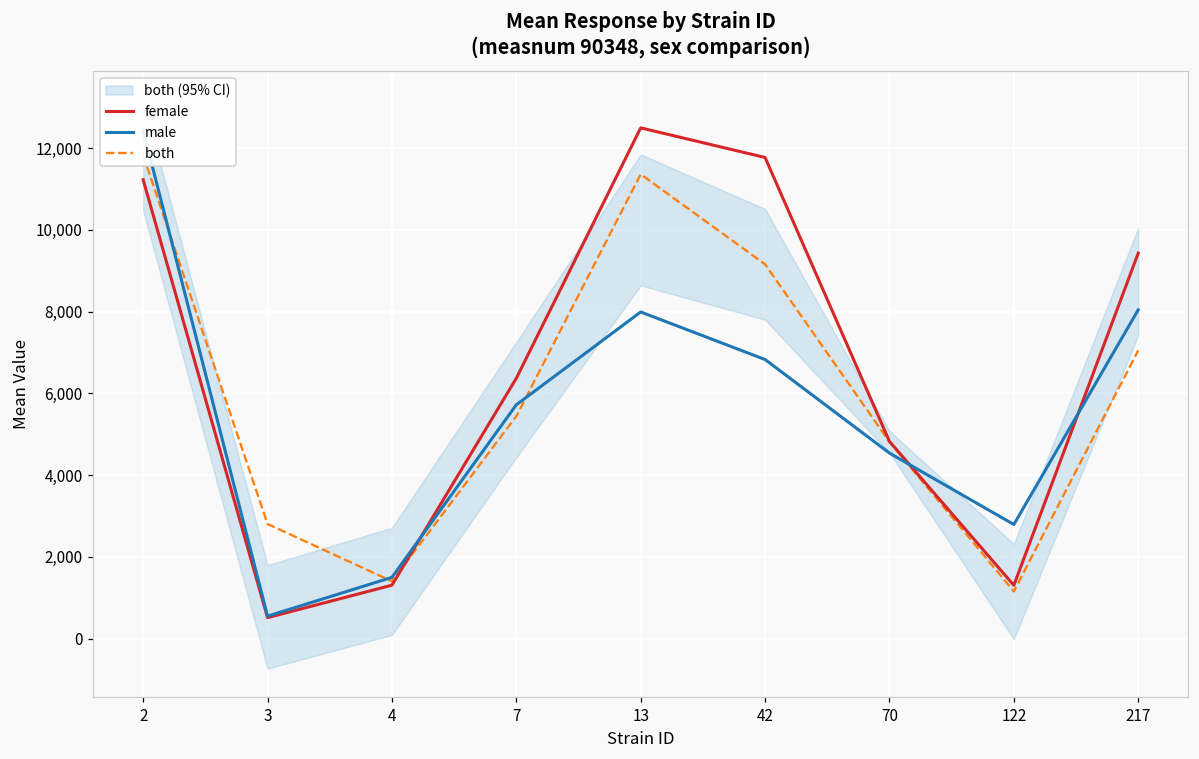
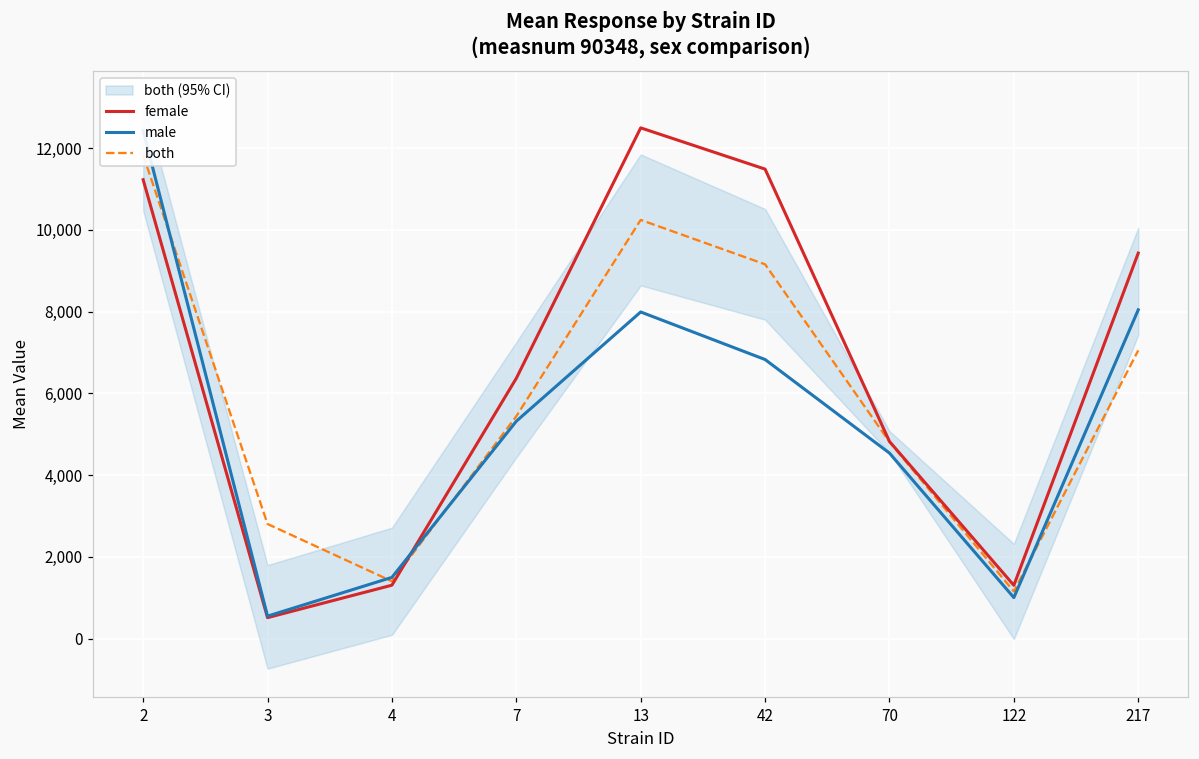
  {
    "female": {
      "2": "11,200",
      "4": "1,300",
      "7": "6,400",
      "13": "12,500",
-     "42": "11,800",
+     "42": "11,500",
      "122": "1,300",
      "217": "9,400"
    },
    "male": {
      "4": "1,500",
-     "7": "5,700",
+     "7": "5,300",
      "13": "8,000",
      "42": "6,800",
      "70": "4,500",
-     "122": "2,800",
+     "122": "1,000",
      "217": "8,000"
    },
    "both": {
      "3": "2,800",
      "4": "1,400",
      "7": "5,400",
-     "13": "11,400",
+     "13": "10,200",
      "42": "9,200",
      "122": "1,200",
      "217": "7,100"
    }
  }
